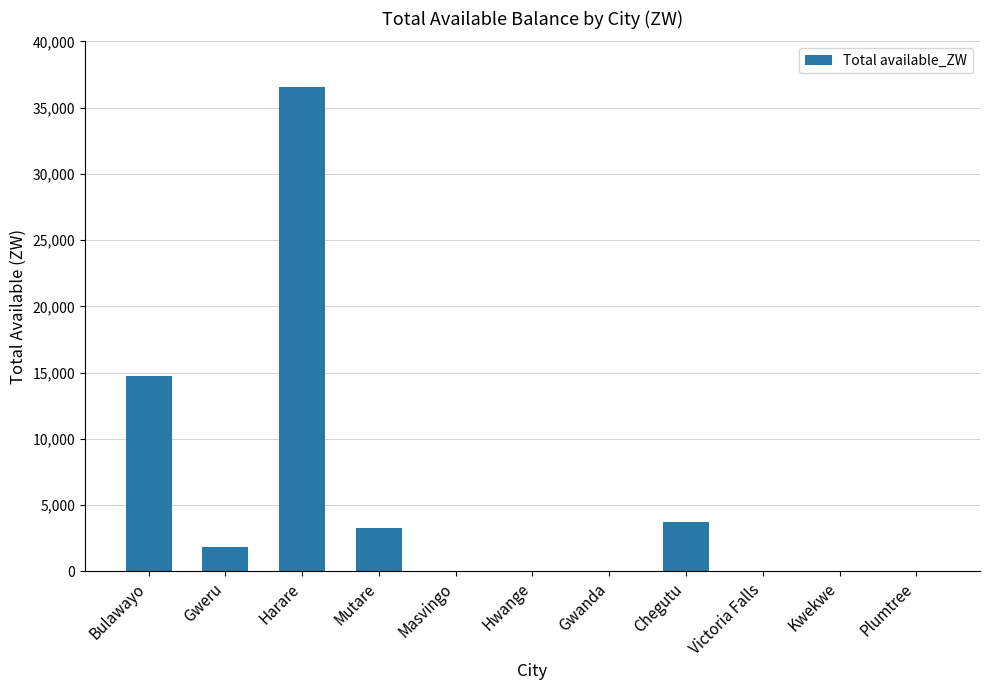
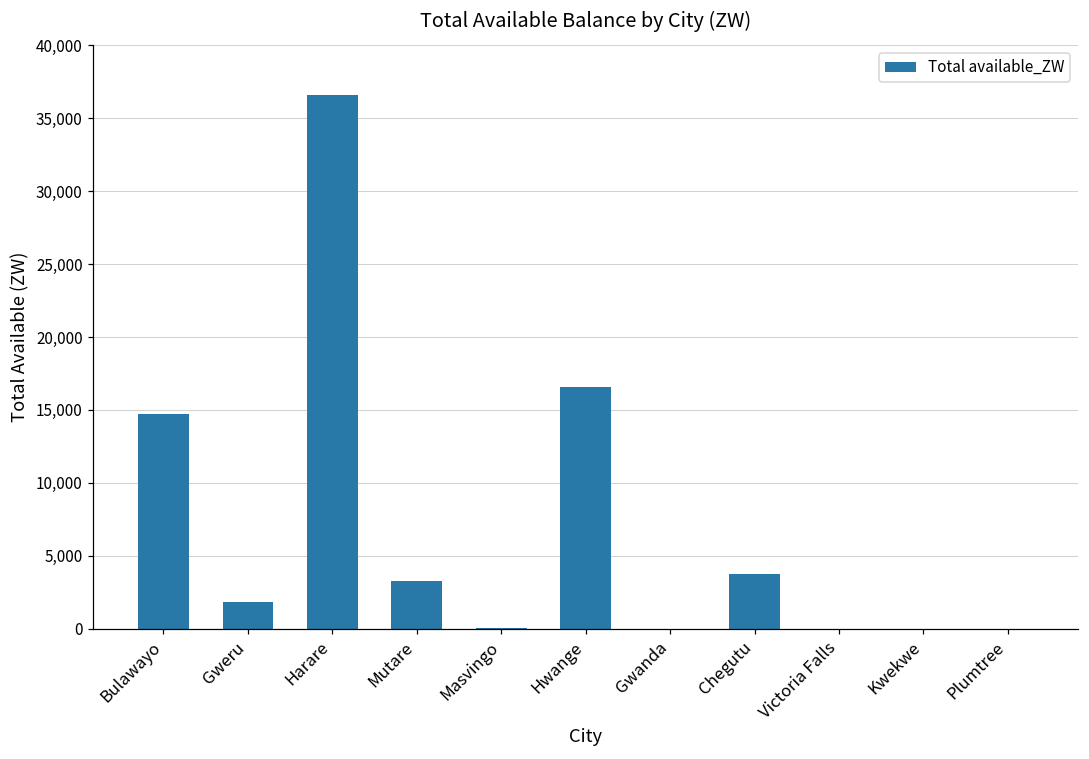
  {
    "Bulawayo": "14,800",
    "Gweru": "1,800",
    "Harare": "36,600",
    "Mutare": "3,300",
-   "Hwange": "0",
+   "Hwange": "16,600",
    "Gwanda": "0",
    "Chegutu": "3,700",
    "Victoria Falls": "0",
    "Kwekwe": "0",
    "Plumtree": "0"
  }
